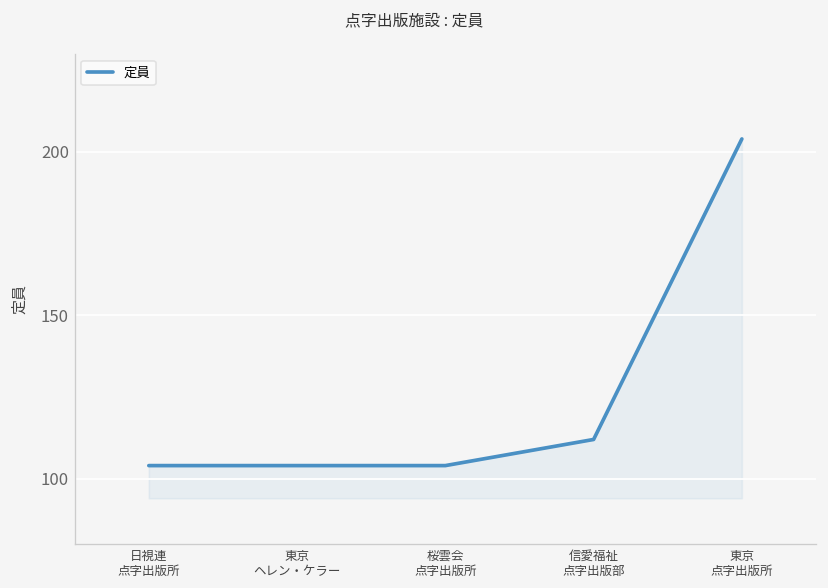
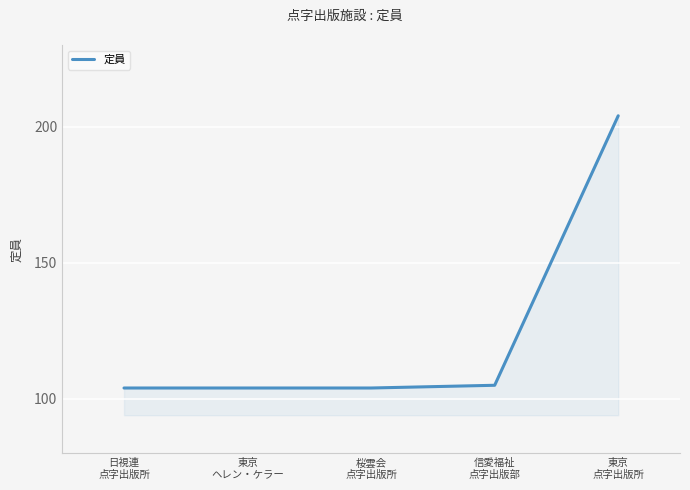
  {
    "日視連 点字出版所": 104,
    "東京 ヘレン・ケラー": 104,
    "桜雲会 点字出版所": 104,
-   "信愛福祉 点字出版部": 112,
+   "信愛福祉 点字出版部": 105,
    "東京 点字出版所": 204
  }
